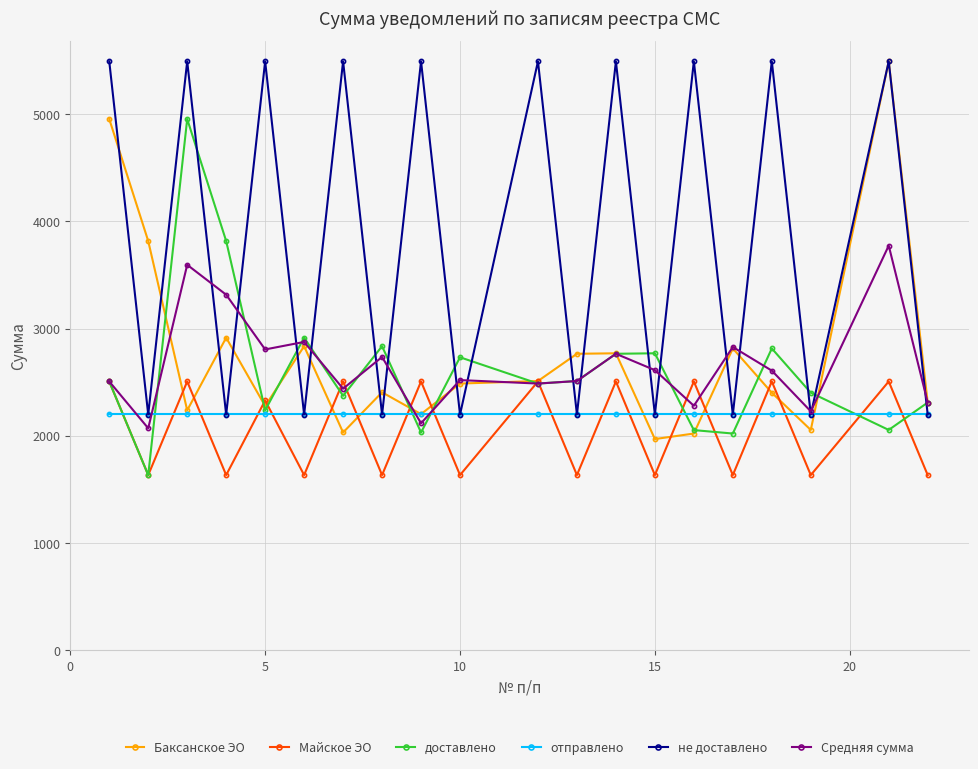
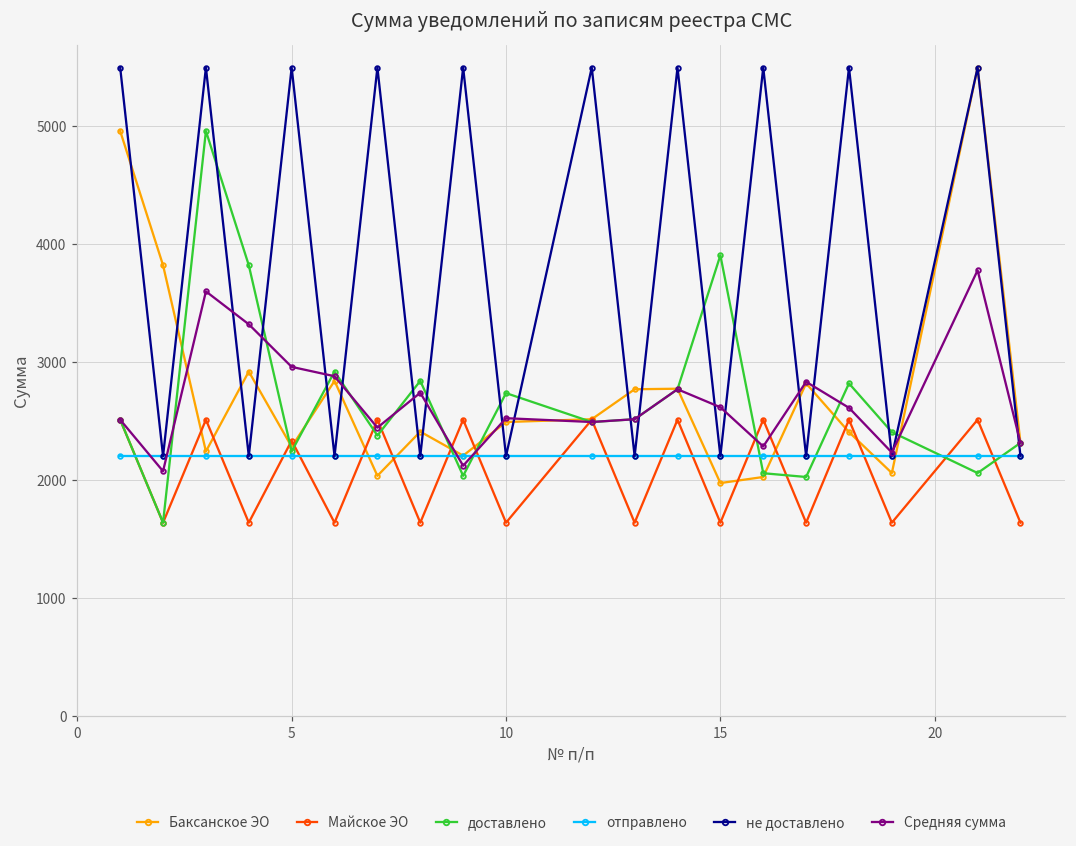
  {
    "Баксанское ЭО": {
      "5": 2280,
      "10": 2490,
      "15": 1970
    },
    "Майское ЭО": {
      "5": 2330,
      "10": 1640,
      "15": 1640
    },
    "доставлено": {
      "5": 2240,
      "10": 2730,
-     "15": 2770
+     "15": 3900
    },
    "отправлено": {
      "5": 2200
    },
    "не доставлено": {
      "5": 5490
    },
    "Средняя сумма": {
-     "5": 2810,
+     "5": 2960,
      "10": 2520,
      "15": 2610
    }
  }
